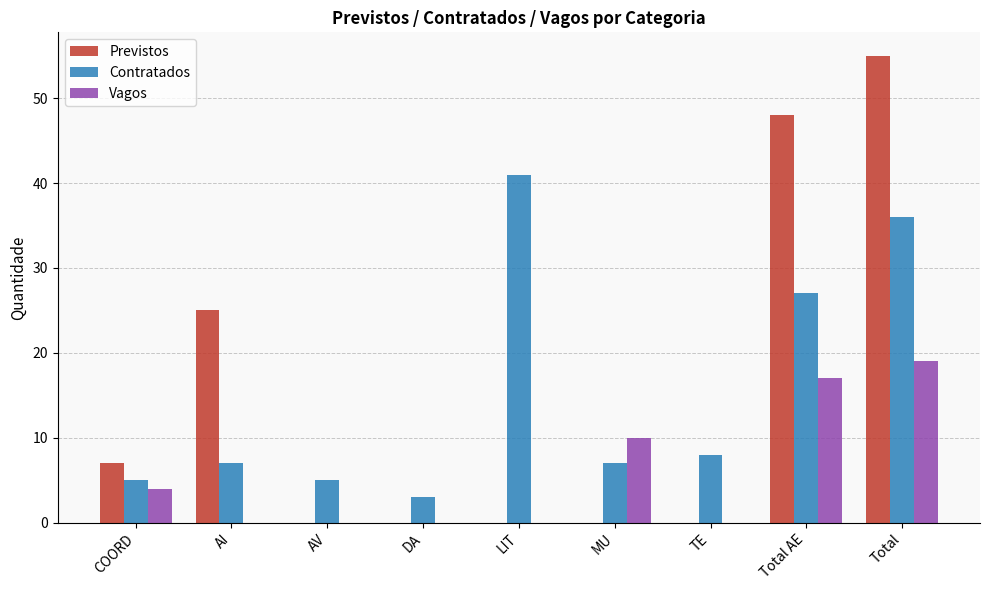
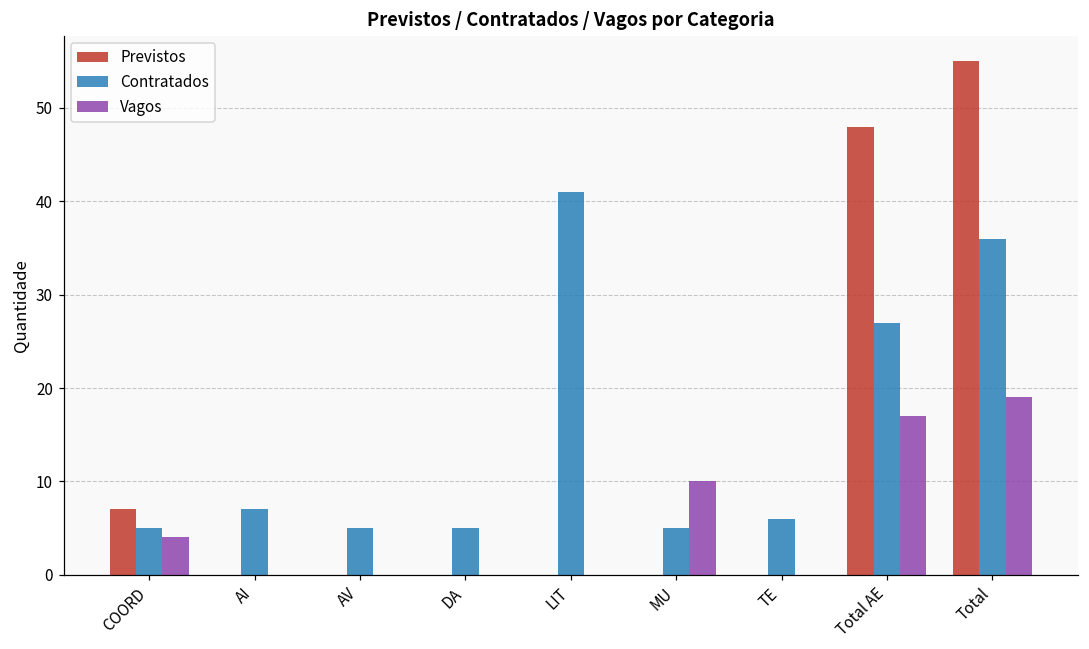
  {
    "Previstos": {
      "COORD": 7,
-     "AI": 25,
+     "AI": 0,
      "AV": 0,
      "DA": 0,
      "LIT": 0,
      "MU": 0,
      "TE": 0,
      "Total AE": 48,
      "Total": 55
    },
    "Contratados": {
      "COORD": 5,
      "AI": 7,
      "AV": 5,
-     "DA": 3,
+     "DA": 5,
      "LIT": 41,
-     "MU": 7,
-     "TE": 8,
+     "MU": 5,
+     "TE": 6,
      "Total AE": 27,
      "Total": 36
    },
    "Vagos": {
      "COORD": 4,
      "AI": 0,
      "AV": 0,
      "DA": 0,
      "LIT": 0,
      "MU": 10,
      "TE": 0,
      "Total AE": 17,
      "Total": 19
    }
  }
